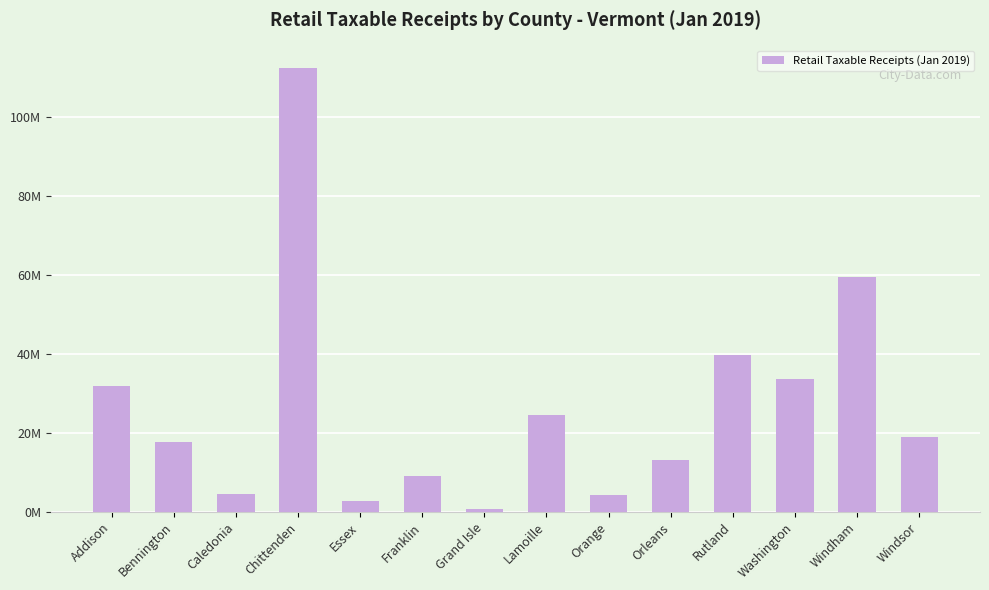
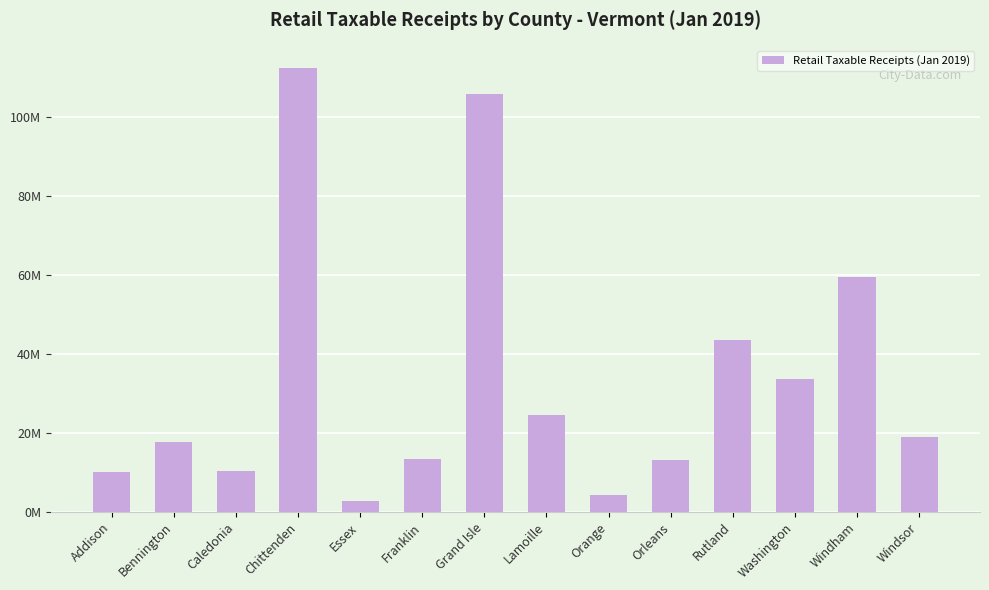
  {
-   "Addison": 32000000,
+   "Addison": 10000000,
    "Bennington": 18000000,
-   "Caledonia": 5000000,
+   "Caledonia": 10000000,
    "Chittenden": 113000000,
    "Essex": 3000000,
-   "Franklin": 9000000,
-   "Grand Isle": 1000000,
+   "Franklin": 13000000,
+   "Grand Isle": 106000000,
    "Lamoille": 25000000,
    "Orange": 4000000,
    "Orleans": 13000000,
-   "Rutland": 40000000,
+   "Rutland": 44000000,
    "Washington": 34000000,
    "Windham": 60000000,
    "Windsor": 19000000
  }
